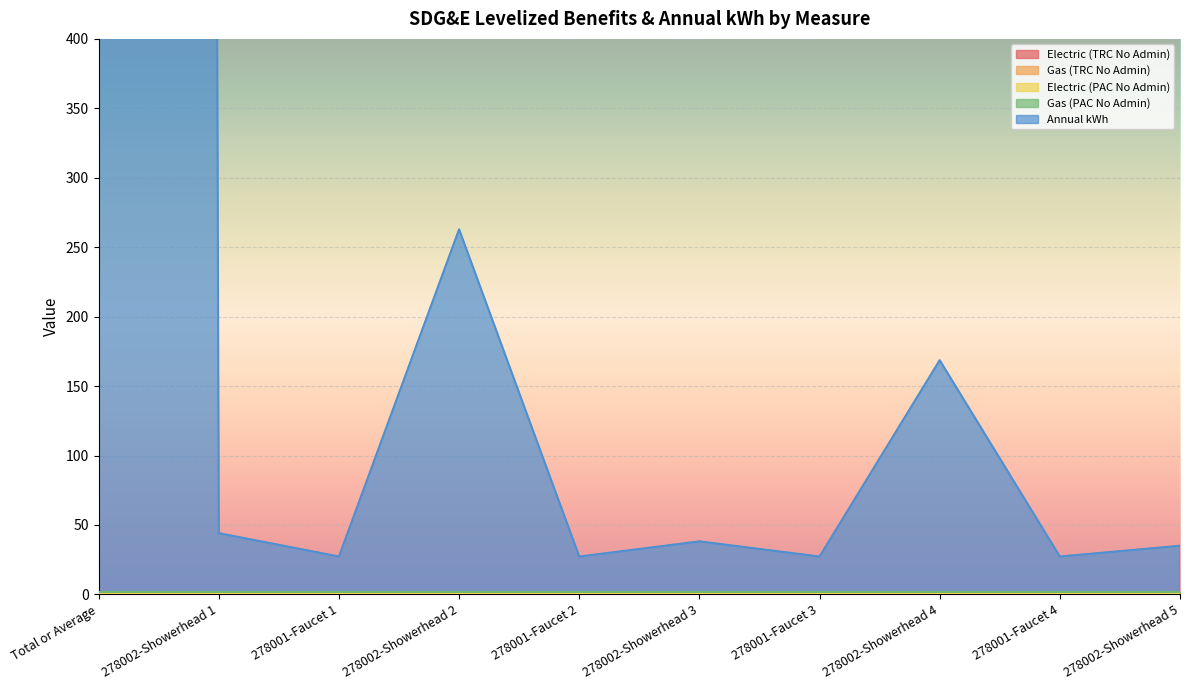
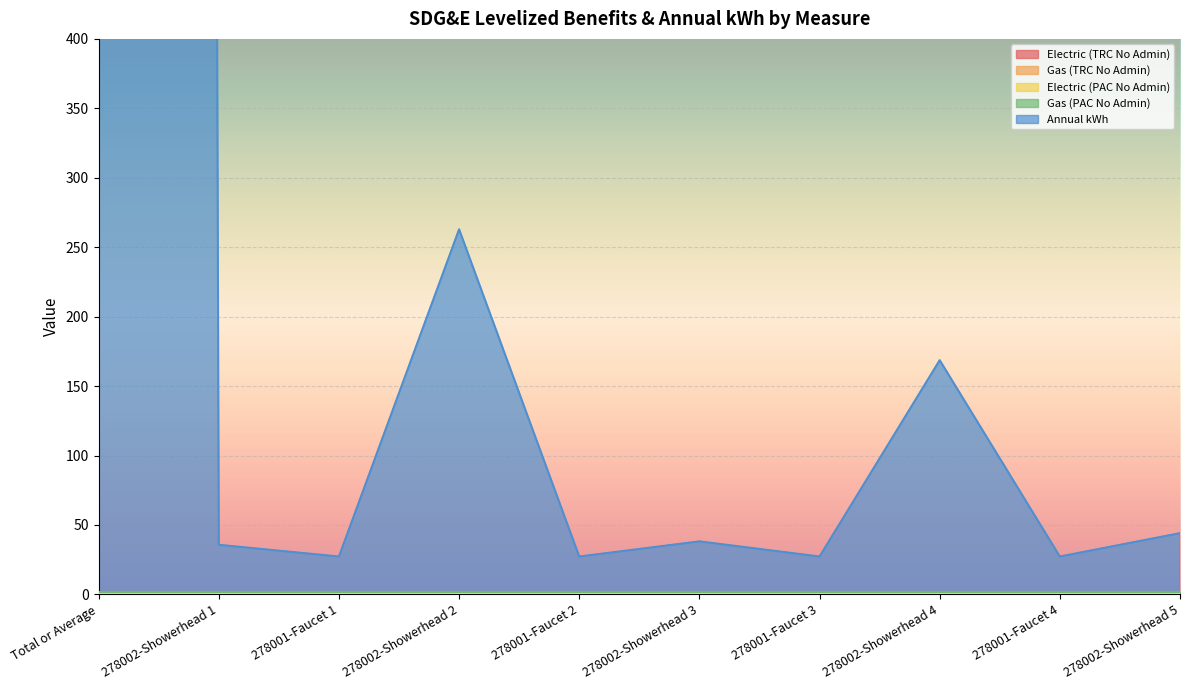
  {
    "Annual kWh": {
-     "278002-Showerhead 1": 44,
+     "278002-Showerhead 1": 36,
      "278001-Faucet 1": 27,
      "278002-Showerhead 2": 263,
      "278001-Faucet 2": 27,
      "278002-Showerhead 3": 38,
      "278001-Faucet 3": 27,
      "278002-Showerhead 4": 169,
      "278001-Faucet 4": 27,
-     "278002-Showerhead 5": 35
+     "278002-Showerhead 5": 44
    }
  }
